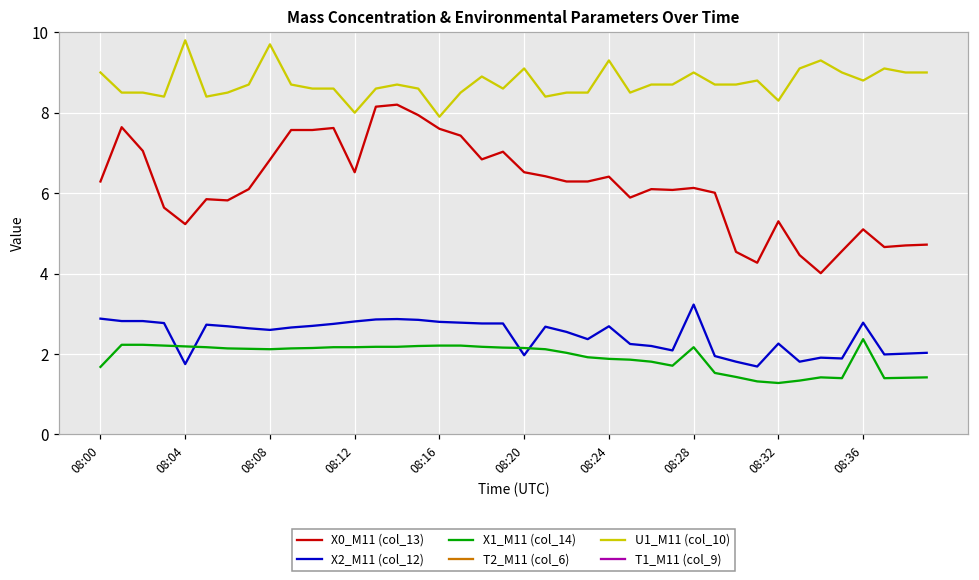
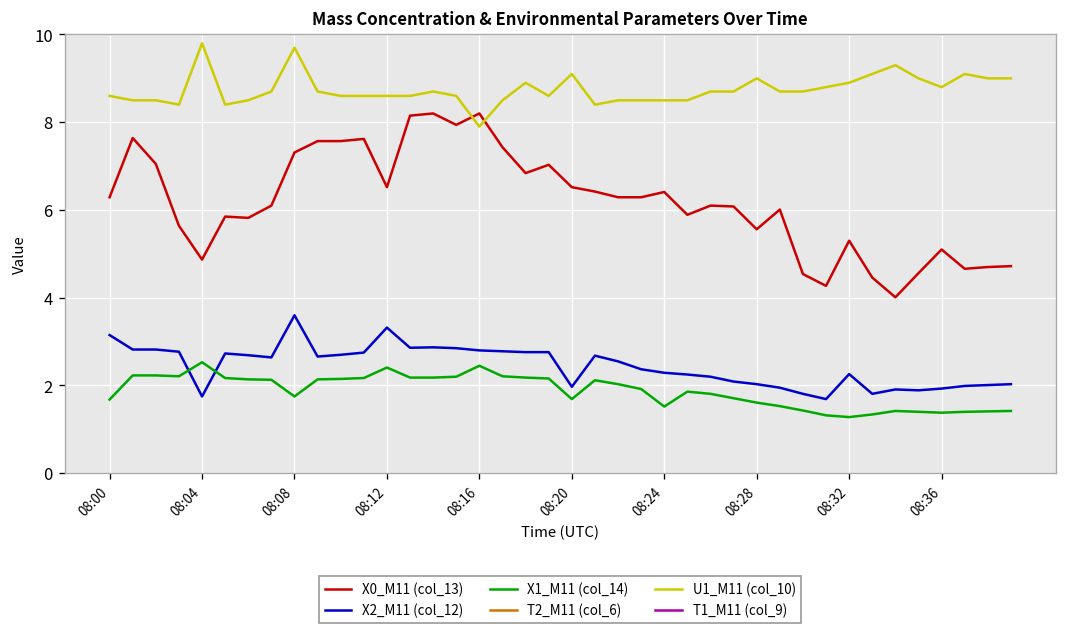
  {
    "X0_M11 (col_13)": {
      "08:00": 6.3,
-     "08:04": 5.2,
-     "08:08": 6.8,
+     "08:04": 4.9,
+     "08:08": 7.3,
      "08:12": 6.5,
-     "08:16": 7.6,
+     "08:16": 8.2,
      "08:20": 6.5,
      "08:24": 6.4,
-     "08:28": 6.1,
+     "08:28": 5.6,
      "08:32": 5.3,
      "08:36": 5.1
    },
    "X2_M11 (col_12)": {
-     "08:00": 2.9,
+     "08:00": 3.2,
      "08:04": 1.8,
-     "08:08": 2.6,
-     "08:12": 2.8,
+     "08:08": 3.6,
+     "08:12": 3.3,
      "08:16": 2.8,
      "08:20": 2.0,
-     "08:24": 2.7,
-     "08:28": 3.2,
+     "08:24": 2.3,
+     "08:28": 2.0,
      "08:32": 2.3,
-     "08:36": 2.8
+     "08:36": 1.9
    },
    "X1_M11 (col_14)": {
      "08:00": 1.7,
-     "08:04": 2.2,
-     "08:08": 2.1,
-     "08:12": 2.2,
-     "08:16": 2.2,
-     "08:20": 2.2,
-     "08:24": 1.9,
-     "08:28": 2.2,
+     "08:04": 2.5,
+     "08:08": 1.8,
+     "08:12": 2.4,
+     "08:16": 2.5,
+     "08:20": 1.7,
+     "08:24": 1.5,
+     "08:28": 1.6,
      "08:32": 1.3,
-     "08:36": 2.4
+     "08:36": 1.4
    },
    "U1_M11 (col_10)": {
-     "08:00": 9.0,
+     "08:00": 8.6,
      "08:04": 9.8,
      "08:08": 9.7,
-     "08:12": 8.0,
+     "08:12": 8.6,
      "08:16": 7.9,
      "08:20": 9.1,
-     "08:24": 9.3,
+     "08:24": 8.5,
      "08:28": 9.0,
-     "08:32": 8.3,
+     "08:32": 8.9,
      "08:36": 8.8
    }
  }
